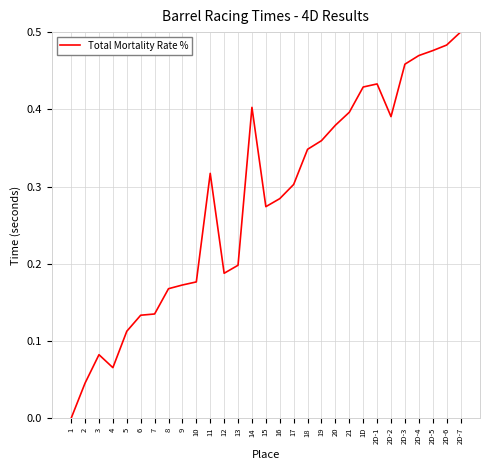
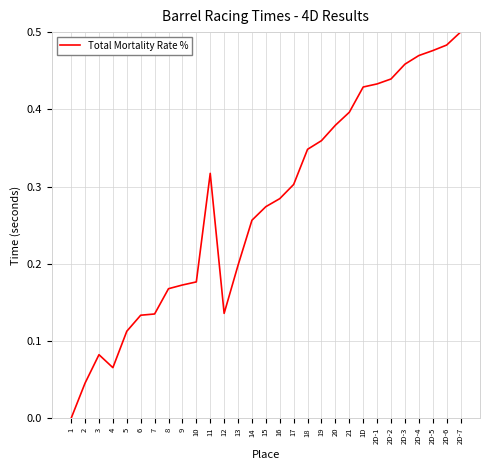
  {
    "1": 0.00,
    "2": 0.05,
    "3": 0.08,
    "4": 0.07,
    "5": 0.11,
    "6": 0.13,
    "7": 0.13,
    "8": 0.17,
    "9": 0.17,
    "10": 0.18,
    "11": 0.32,
-   "12": 0.19,
+   "12": 0.14,
    "13": 0.20,
-   "14": 0.40,
+   "14": 0.26,
    "15": 0.27,
    "16": 0.28,
    "17": 0.30,
    "18": 0.35,
    "19": 0.36,
    "20": 0.38,
    "21": 0.40,
    "1D": 0.43,
    "2D-1": 0.43,
-   "2D-2": 0.39,
+   "2D-2": 0.44,
    "2D-3": 0.46,
    "2D-4": 0.47,
    "2D-5": 0.48,
    "2D-6": 0.48,
    "2D-7": 0.50
  }
